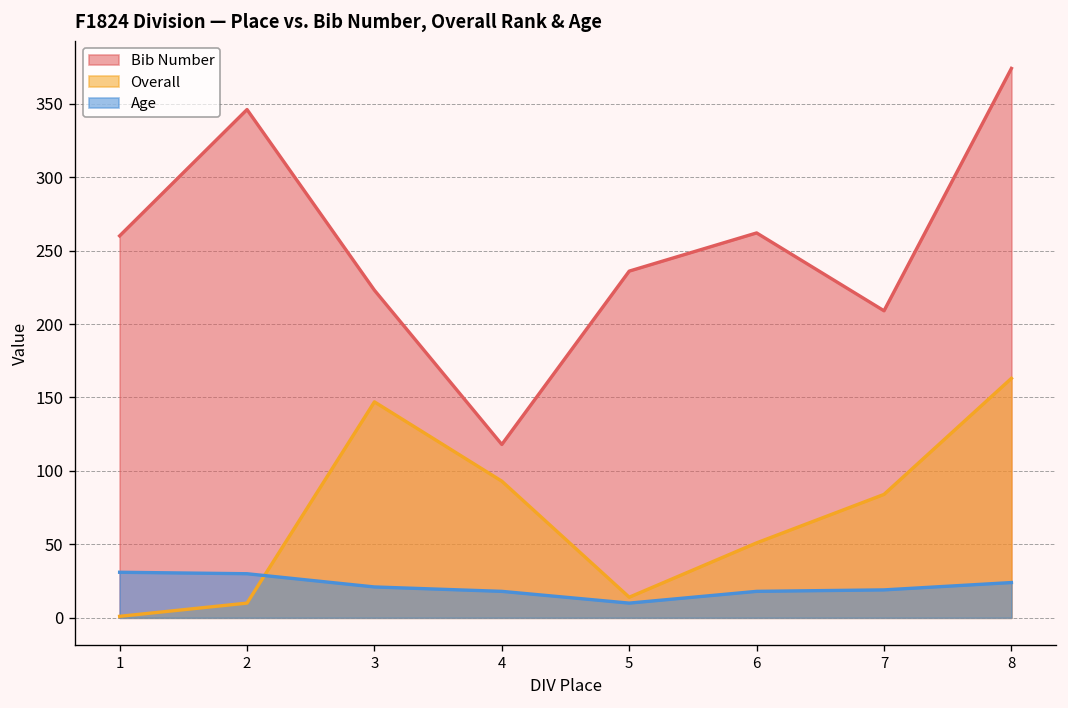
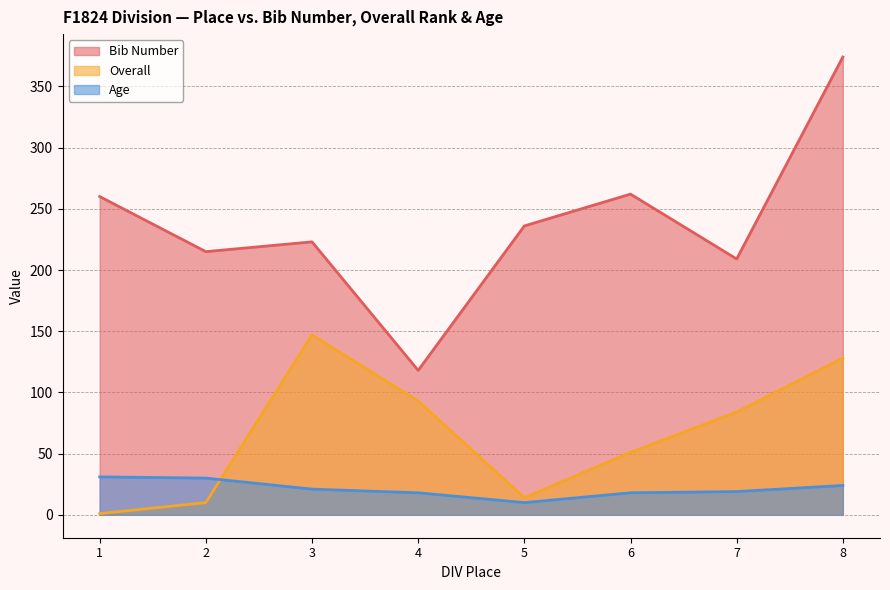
  {
    "Bib Number": {
      "1": 260,
-     "2": 346,
+     "2": 215,
      "3": 223,
      "4": 118,
      "5": 236,
      "6": 262,
      "7": 209,
      "8": 374
    },
    "Overall": {
      "1": 1,
      "2": 10,
      "3": 147,
      "4": 93,
      "5": 14,
      "6": 51,
      "7": 84,
-     "8": 163
+     "8": 128
    },
    "Age": {
      "1": 31,
      "2": 30,
      "3": 21,
      "4": 18,
      "5": 10,
      "6": 18,
      "7": 19,
      "8": 24
    }
  }
